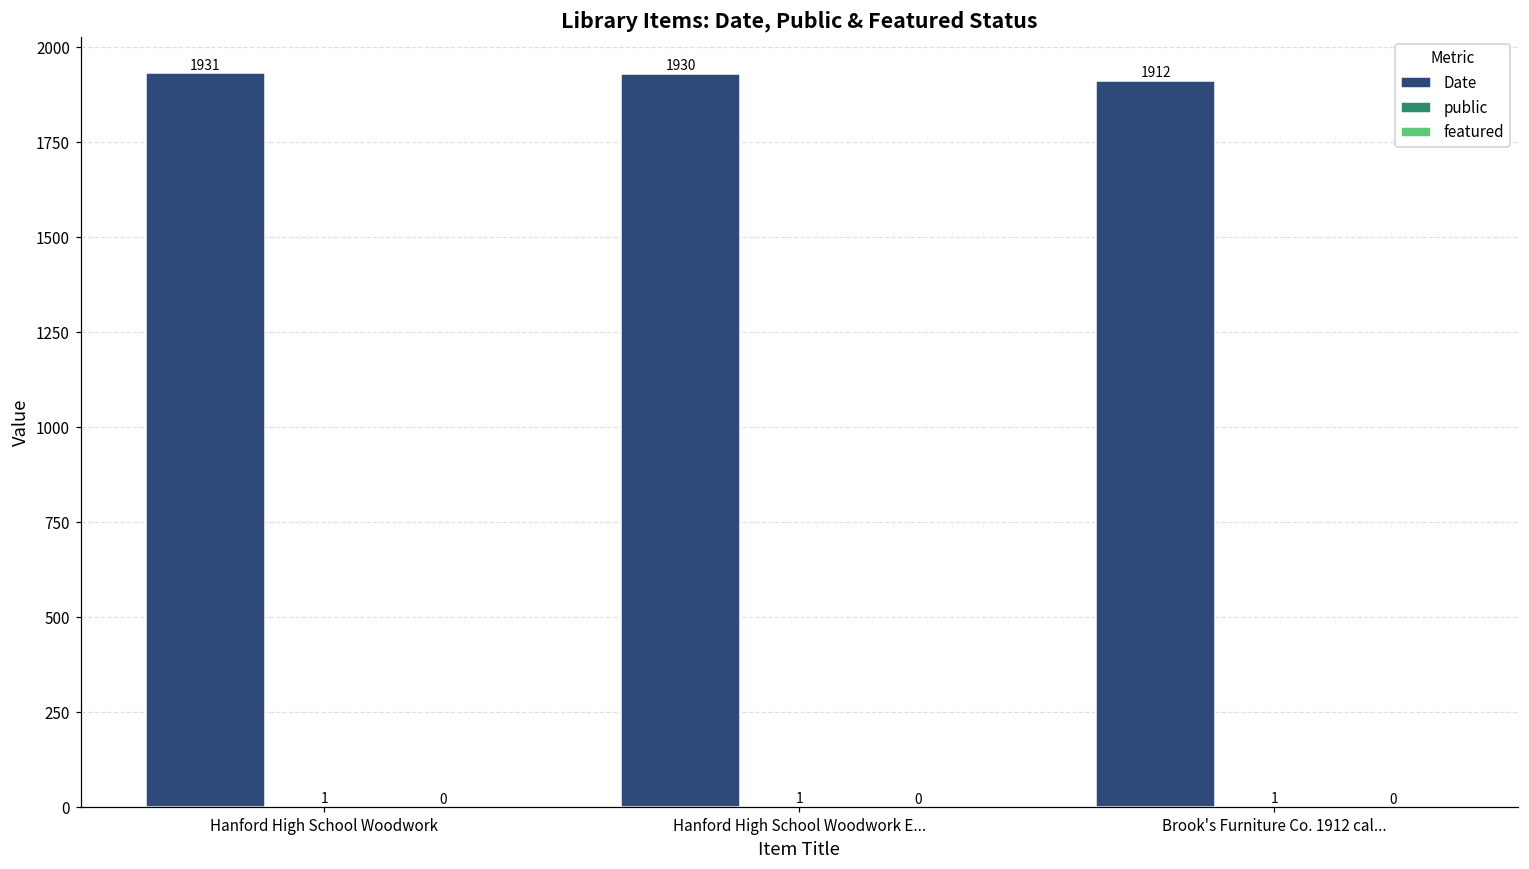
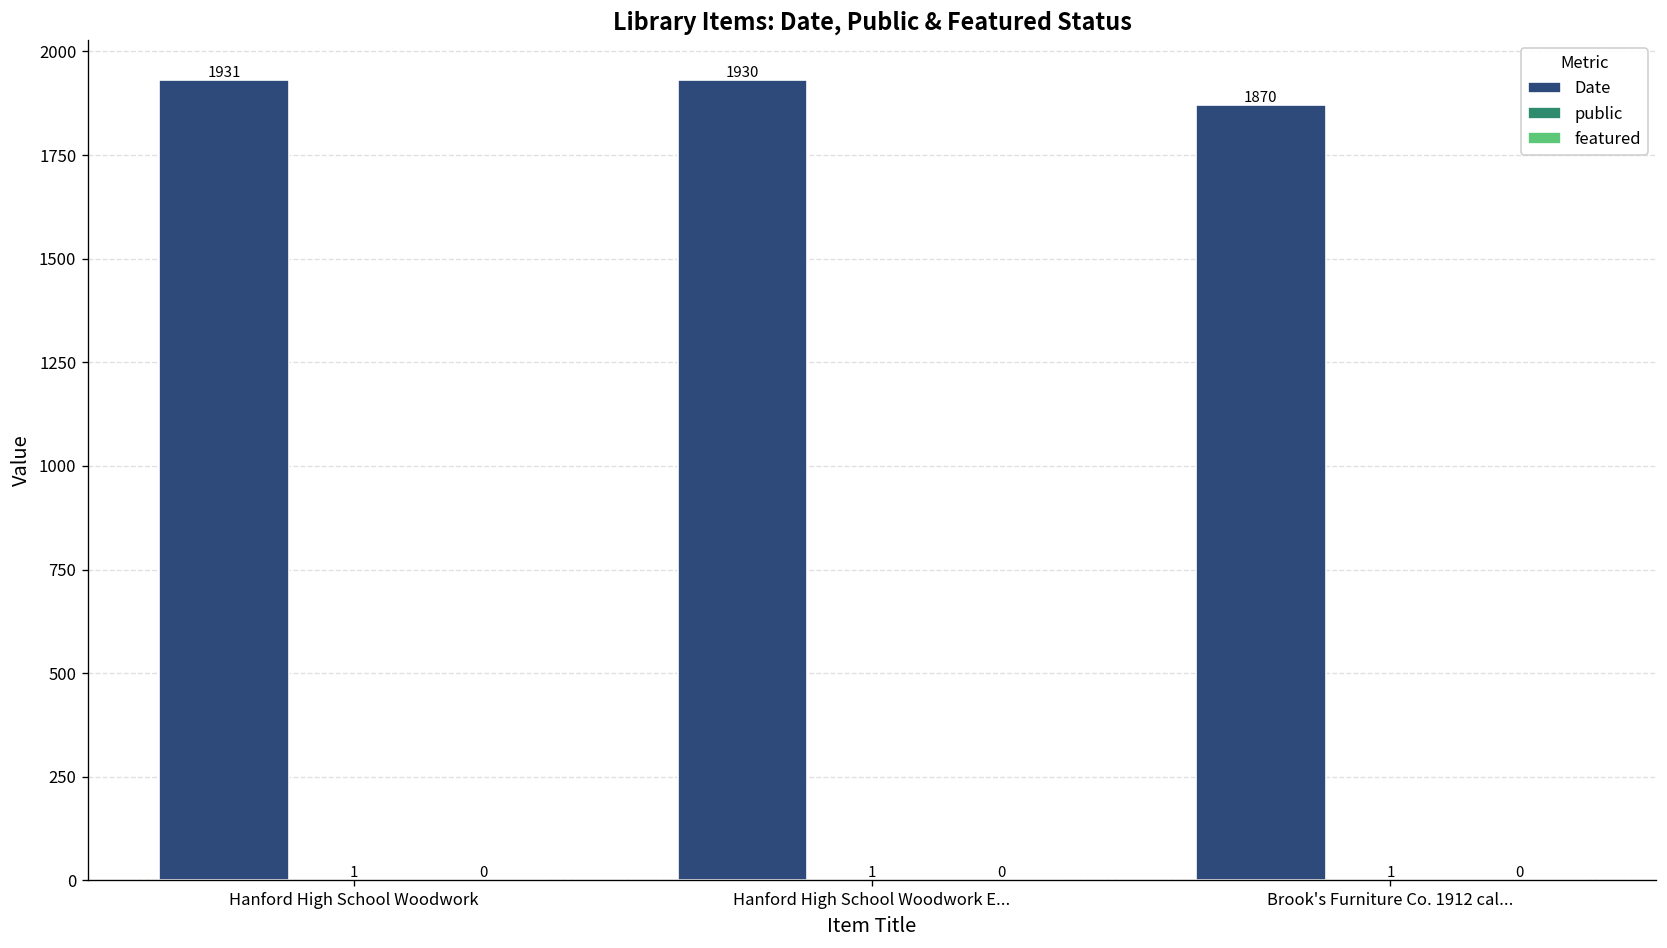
  {
    "Date": {
      "Hanford High School Woodwork": 1931,
      "Hanford High School Woodwork E...": 1930,
-     "Brook's Furniture Co. 1912 cal...": 1912
+     "Brook's Furniture Co. 1912 cal...": 1870
    },
    "public": {
      "Hanford High School Woodwork": 1,
      "Hanford High School Woodwork E...": 1,
      "Brook's Furniture Co. 1912 cal...": 1
    },
    "featured": {
      "Hanford High School Woodwork": 0,
      "Hanford High School Woodwork E...": 0,
      "Brook's Furniture Co. 1912 cal...": 0
    }
  }
